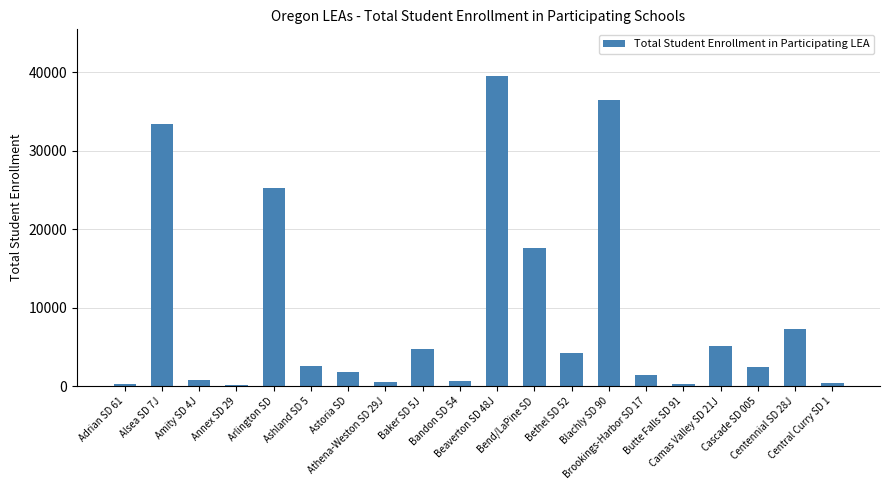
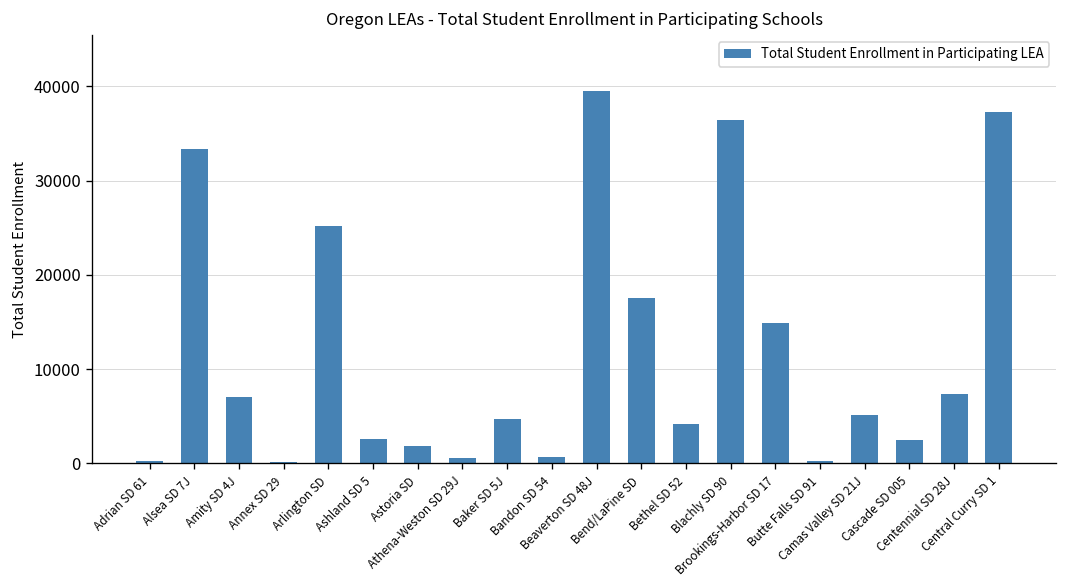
  {
    "Alsea SD 7J": 33000,
-   "Amity SD 4J": 1000,
+   "Amity SD 4J": 7000,
    "Arlington SD": 25000,
    "Ashland SD 5": 3000,
    "Astoria SD": 2000,
    "Athena-Weston SD 29J": 1000,
    "Baker SD 5J": 5000,
    "Bandon SD 54": 1000,
    "Beaverton SD 48J": 40000,
    "Bend/LaPine SD": 18000,
    "Bethel SD 52": 4000,
    "Blachly SD 90": 36000,
-   "Brookings-Harbor SD 17": 1000,
+   "Brookings-Harbor SD 17": 15000,
    "Camas Valley SD 21J": 5000,
    "Cascade SD 005": 2000,
    "Centennial SD 28J": 7000,
-   "Central Curry SD 1": 0
+   "Central Curry SD 1": 37000
  }
